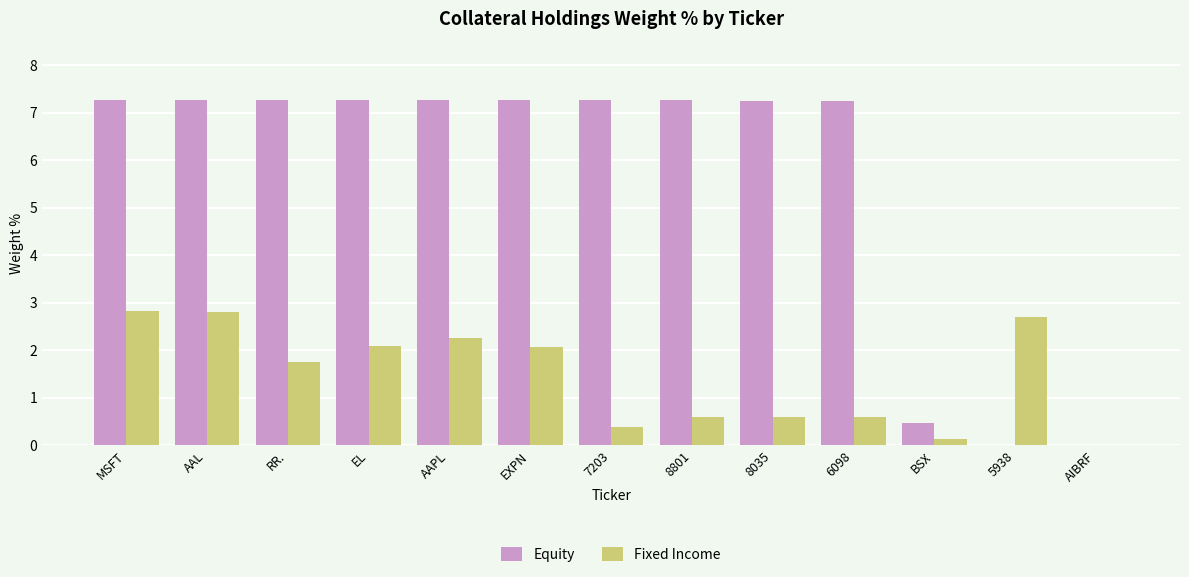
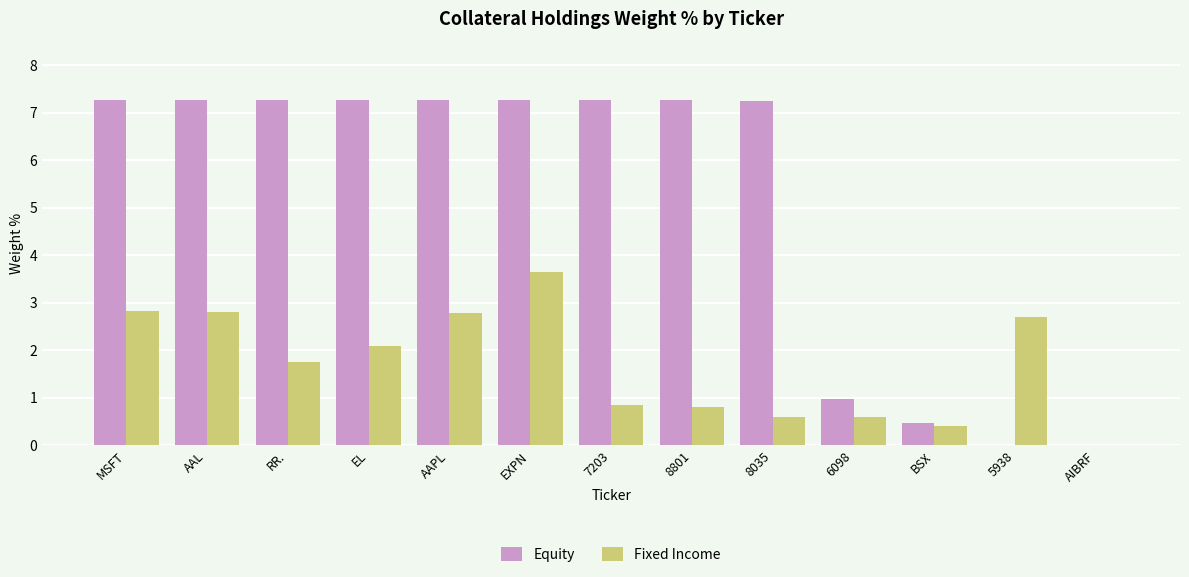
  {
    "Equity": {
      "MSFT": 7.3,
      "AAL": 7.3,
      "RR.": 7.3,
      "EL": 7.3,
      "AAPL": 7.3,
      "EXPN": 7.3,
      "7203": 7.3,
      "8801": 7.3,
      "8035": 7.3,
-     "6098": 7.2,
+     "6098": 1.0,
      "BSX": 0.5,
      "5938": 0.0,
      "AIBRF": 0.0
    },
    "Fixed Income": {
      "MSFT": 2.8,
      "AAL": 2.8,
      "RR.": 1.8,
      "EL": 2.1,
-     "AAPL": 2.3,
-     "EXPN": 2.1,
-     "7203": 0.4,
-     "8801": 0.6,
+     "AAPL": 2.8,
+     "EXPN": 3.6,
+     "7203": 0.8,
+     "8801": 0.8,
      "8035": 0.6,
      "6098": 0.6,
-     "BSX": 0.1,
+     "BSX": 0.4,
      "5938": 2.7,
      "AIBRF": 0.0
    }
  }
